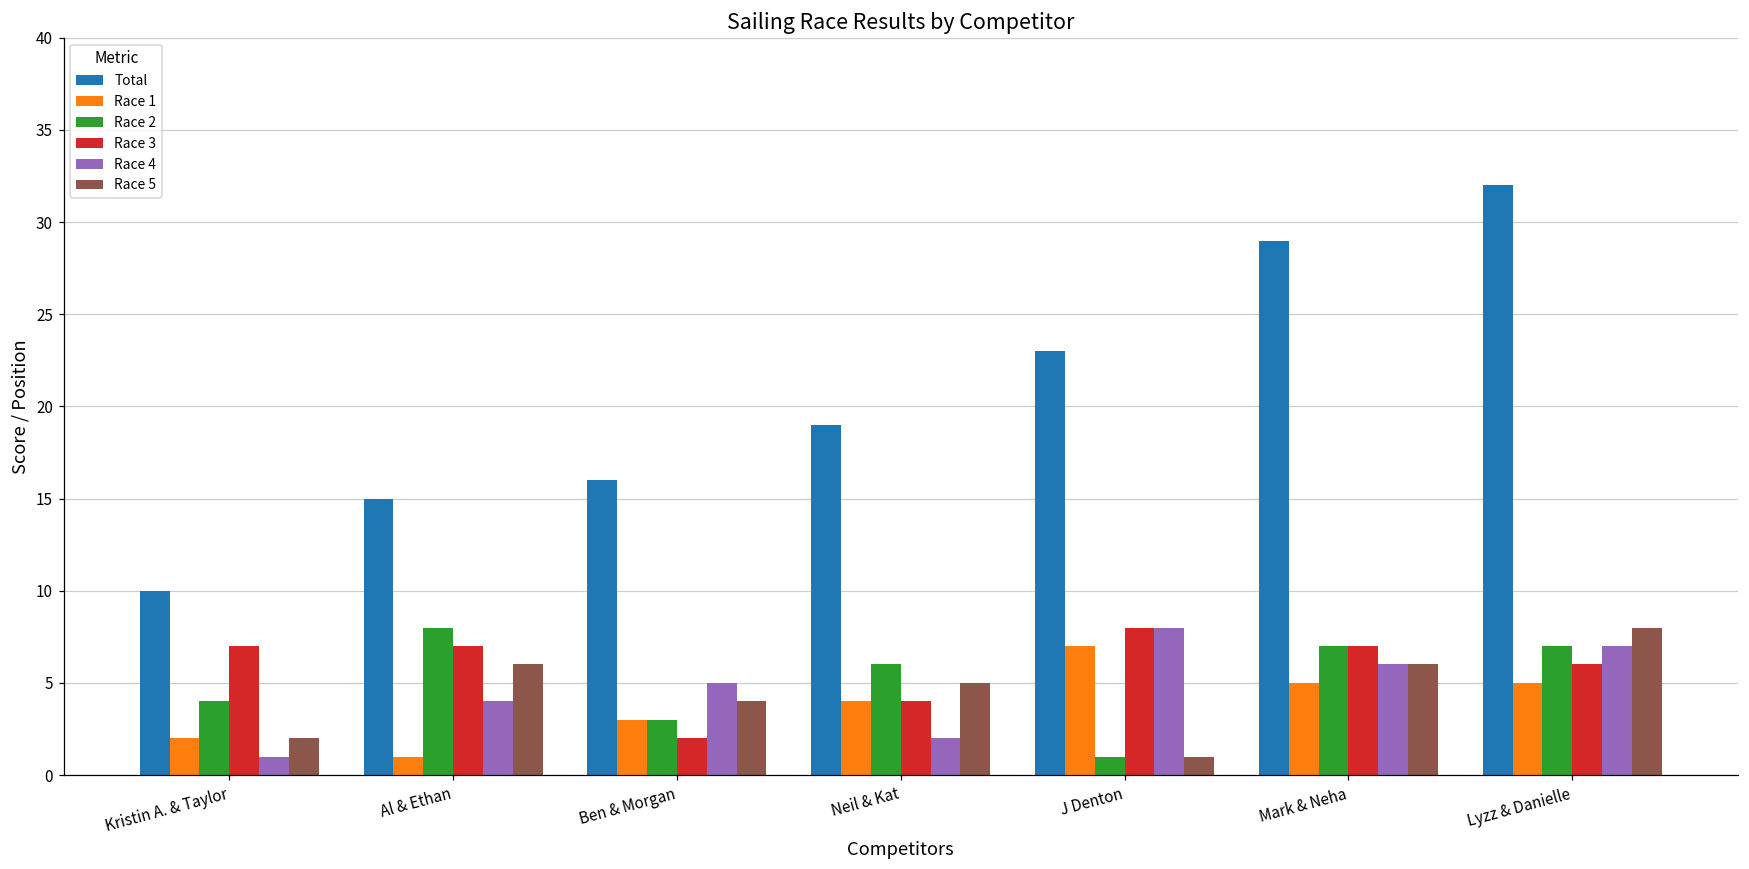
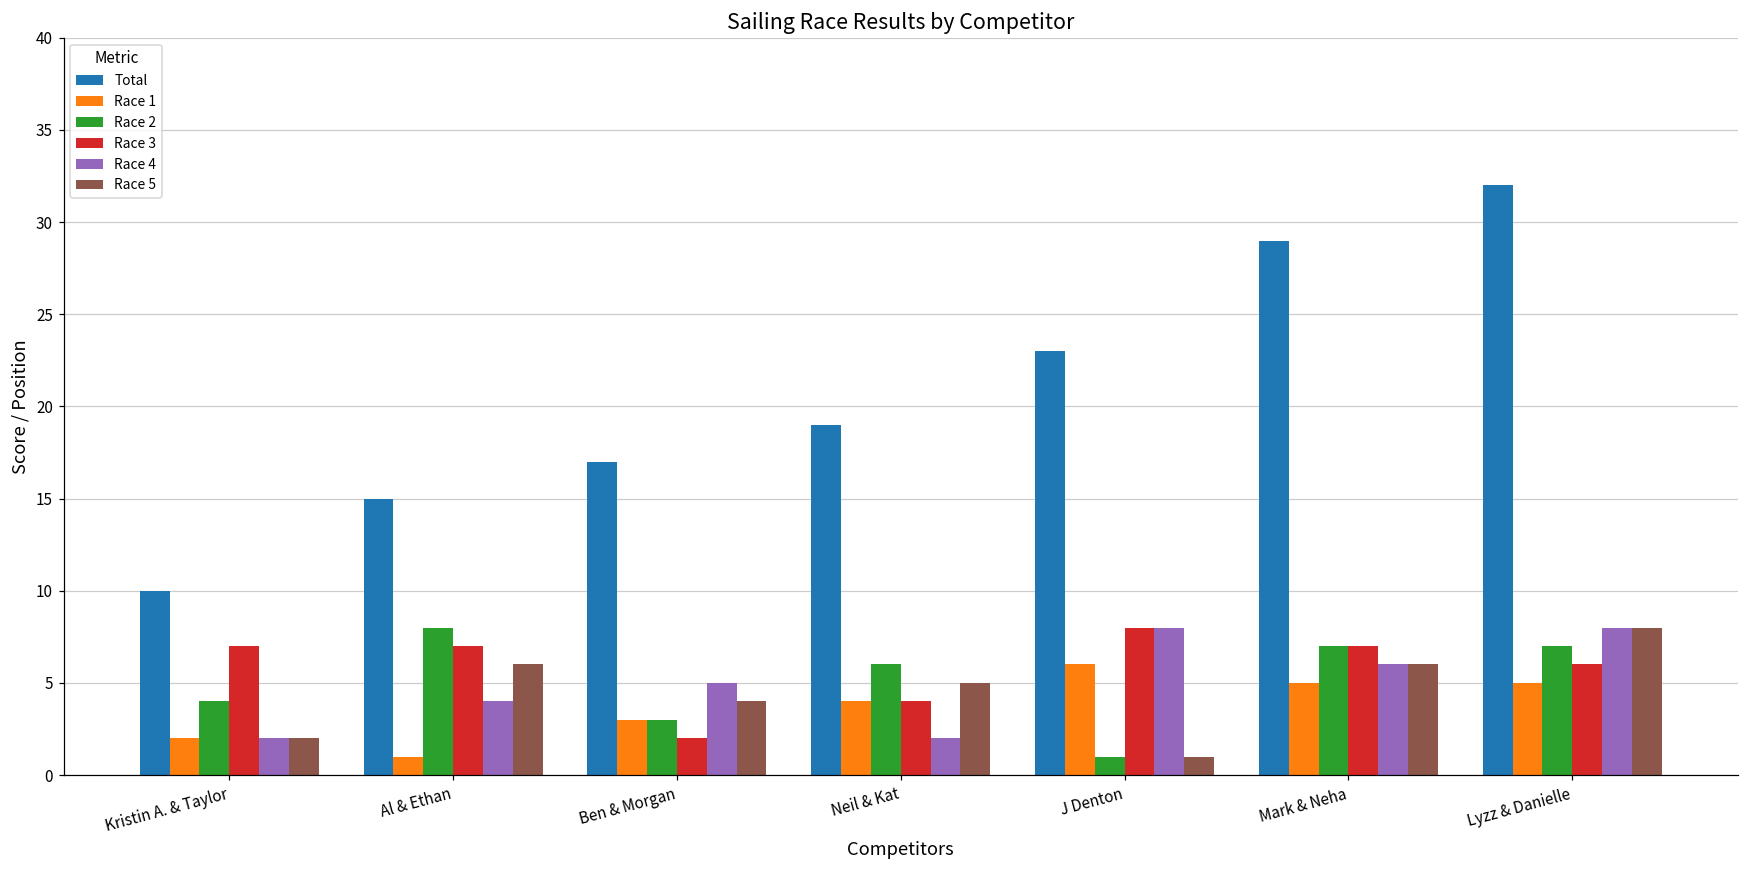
  {
    "Total": {
      "Kristin A. & Taylor": 10,
      "Al & Ethan": 15,
-     "Ben & Morgan": 16,
+     "Ben & Morgan": 17,
      "Neil & Kat": 19,
      "J Denton": 23,
      "Mark & Neha": 29,
      "Lyzz & Danielle": 32
    },
    "Race 1": {
      "Kristin A. & Taylor": 2,
      "Al & Ethan": 1,
      "Ben & Morgan": 3,
      "Neil & Kat": 4,
-     "J Denton": 7,
+     "J Denton": 6,
      "Mark & Neha": 5,
      "Lyzz & Danielle": 5
    },
    "Race 2": {
      "Kristin A. & Taylor": 4,
      "Al & Ethan": 8,
      "Ben & Morgan": 3,
      "Neil & Kat": 6,
      "J Denton": 1,
      "Mark & Neha": 7,
      "Lyzz & Danielle": 7
    },
    "Race 3": {
      "Kristin A. & Taylor": 7,
      "Al & Ethan": 7,
      "Ben & Morgan": 2,
      "Neil & Kat": 4,
      "J Denton": 8,
      "Mark & Neha": 7,
      "Lyzz & Danielle": 6
    },
    "Race 4": {
-     "Kristin A. & Taylor": 1,
+     "Kristin A. & Taylor": 2,
      "Al & Ethan": 4,
      "Ben & Morgan": 5,
      "Neil & Kat": 2,
      "J Denton": 8,
      "Mark & Neha": 6,
-     "Lyzz & Danielle": 7
+     "Lyzz & Danielle": 8
    },
    "Race 5": {
      "Kristin A. & Taylor": 2,
      "Al & Ethan": 6,
      "Ben & Morgan": 4,
      "Neil & Kat": 5,
      "J Denton": 1,
      "Mark & Neha": 6,
      "Lyzz & Danielle": 8
    }
  }
